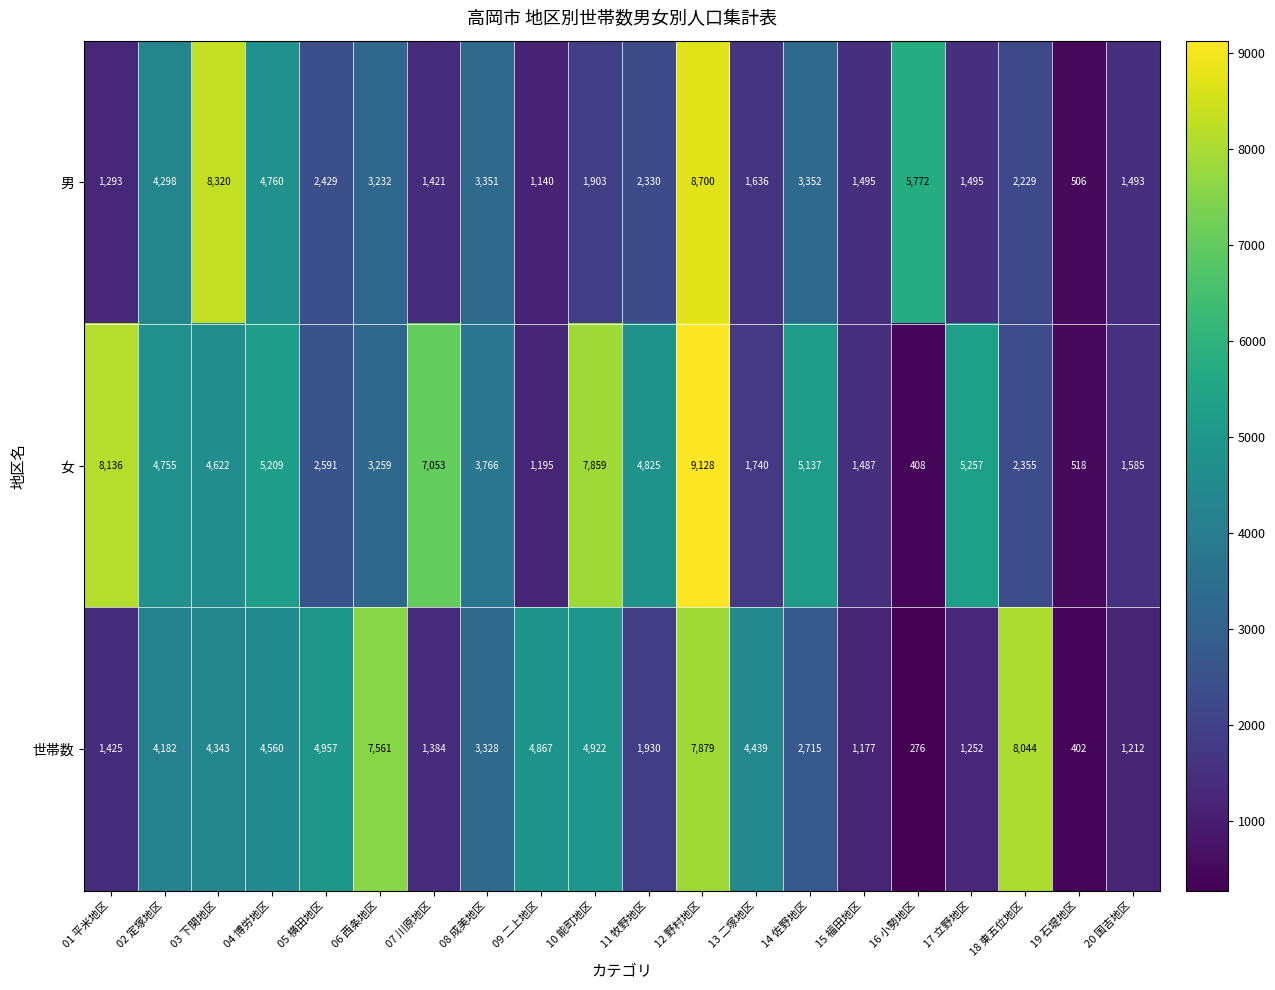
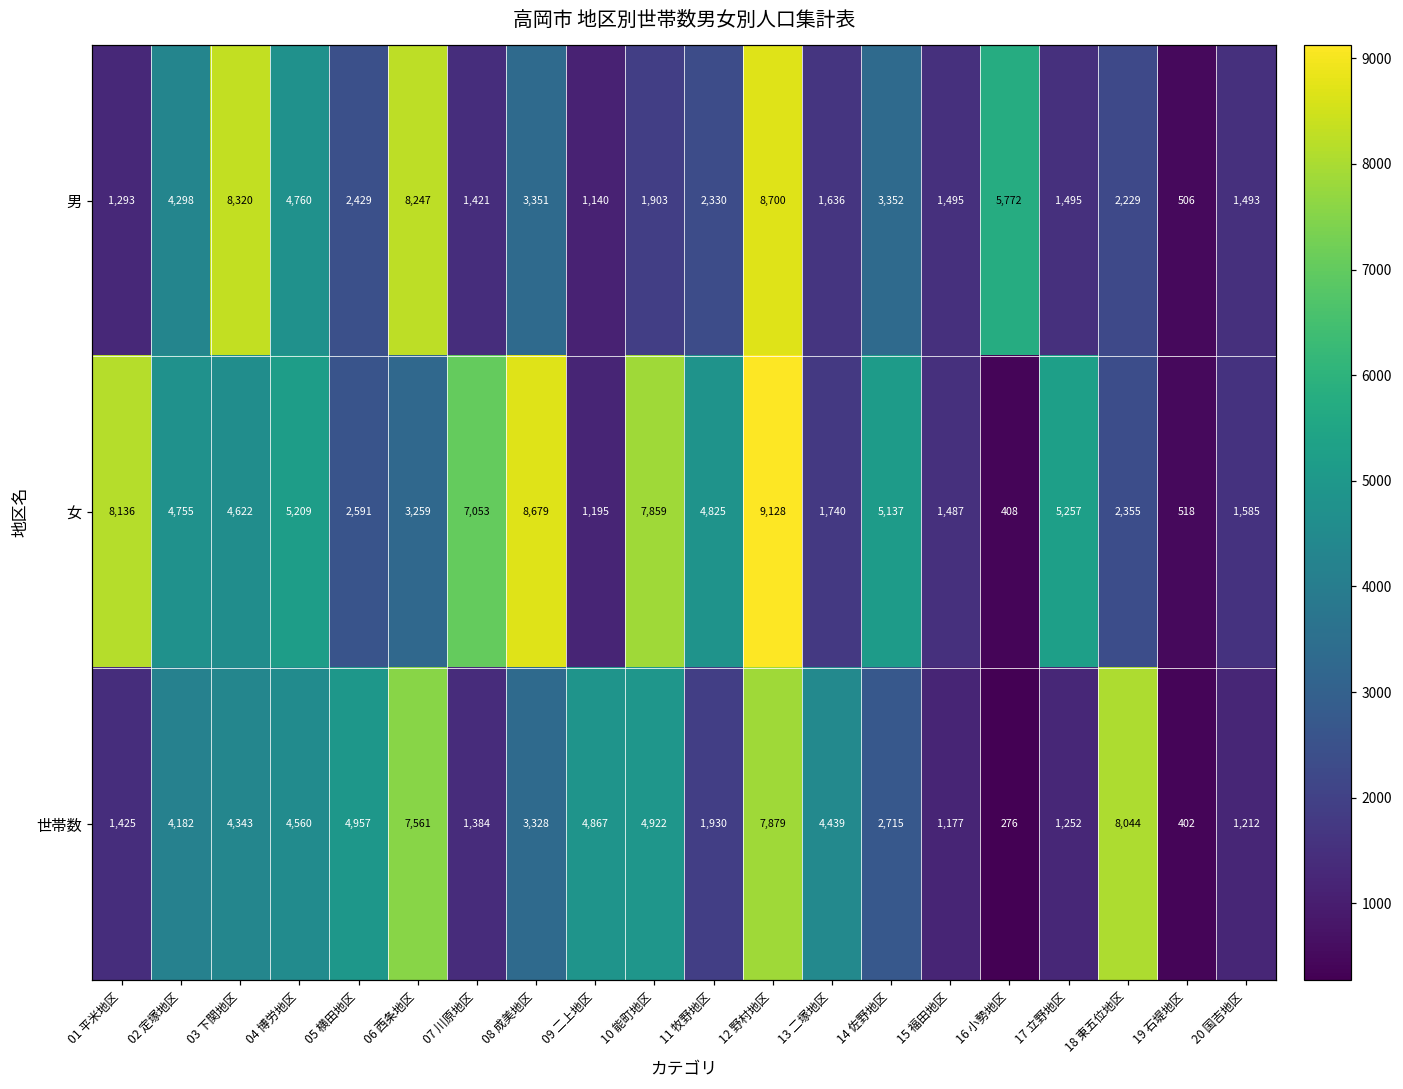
  {
    "男": {
      "01 平米地区": "1,293",
      "02 定塚地区": "4,298",
      "03 下関地区": "8,320",
      "04 博労地区": "4,760",
      "05 横田地区": "2,429",
-     "06 西条地区": "3,232",
+     "06 西条地区": "8,247",
      "07 川原地区": "1,421",
      "08 成美地区": "3,351",
      "09 二上地区": "1,140",
      "10 能町地区": "1,903",
      "11 牧野地区": "2,330",
      "12 野村地区": "8,700",
      "13 二塚地区": "1,636",
      "14 佐野地区": "3,352",
      "15 福田地区": "1,495",
      "16 小勢地区": "5,772",
      "17 立野地区": "1,495",
      "18 東五位地区": "2,229",
      "19 石堤地区": "506",
      "20 国吉地区": "1,493"
    },
    "女": {
      "01 平米地区": "8,136",
      "02 定塚地区": "4,755",
      "03 下関地区": "4,622",
      "04 博労地区": "5,209",
      "05 横田地区": "2,591",
      "06 西条地区": "3,259",
      "07 川原地区": "7,053",
-     "08 成美地区": "3,766",
+     "08 成美地区": "8,679",
      "09 二上地区": "1,195",
      "10 能町地区": "7,859",
      "11 牧野地区": "4,825",
      "12 野村地区": "9,128",
      "13 二塚地区": "1,740",
      "14 佐野地区": "5,137",
      "15 福田地区": "1,487",
      "16 小勢地区": "408",
      "17 立野地区": "5,257",
      "18 東五位地区": "2,355",
      "19 石堤地区": "518",
      "20 国吉地区": "1,585"
    },
    "世帯数": {
      "01 平米地区": "1,425",
      "02 定塚地区": "4,182",
      "03 下関地区": "4,343",
      "04 博労地区": "4,560",
      "05 横田地区": "4,957",
      "06 西条地区": "7,561",
      "07 川原地区": "1,384",
      "08 成美地区": "3,328",
      "09 二上地区": "4,867",
      "10 能町地区": "4,922",
      "11 牧野地区": "1,930",
      "12 野村地区": "7,879",
      "13 二塚地区": "4,439",
      "14 佐野地区": "2,715",
      "15 福田地区": "1,177",
      "16 小勢地区": "276",
      "17 立野地区": "1,252",
      "18 東五位地区": "8,044",
      "19 石堤地区": "402",
      "20 国吉地区": "1,212"
    }
  }
